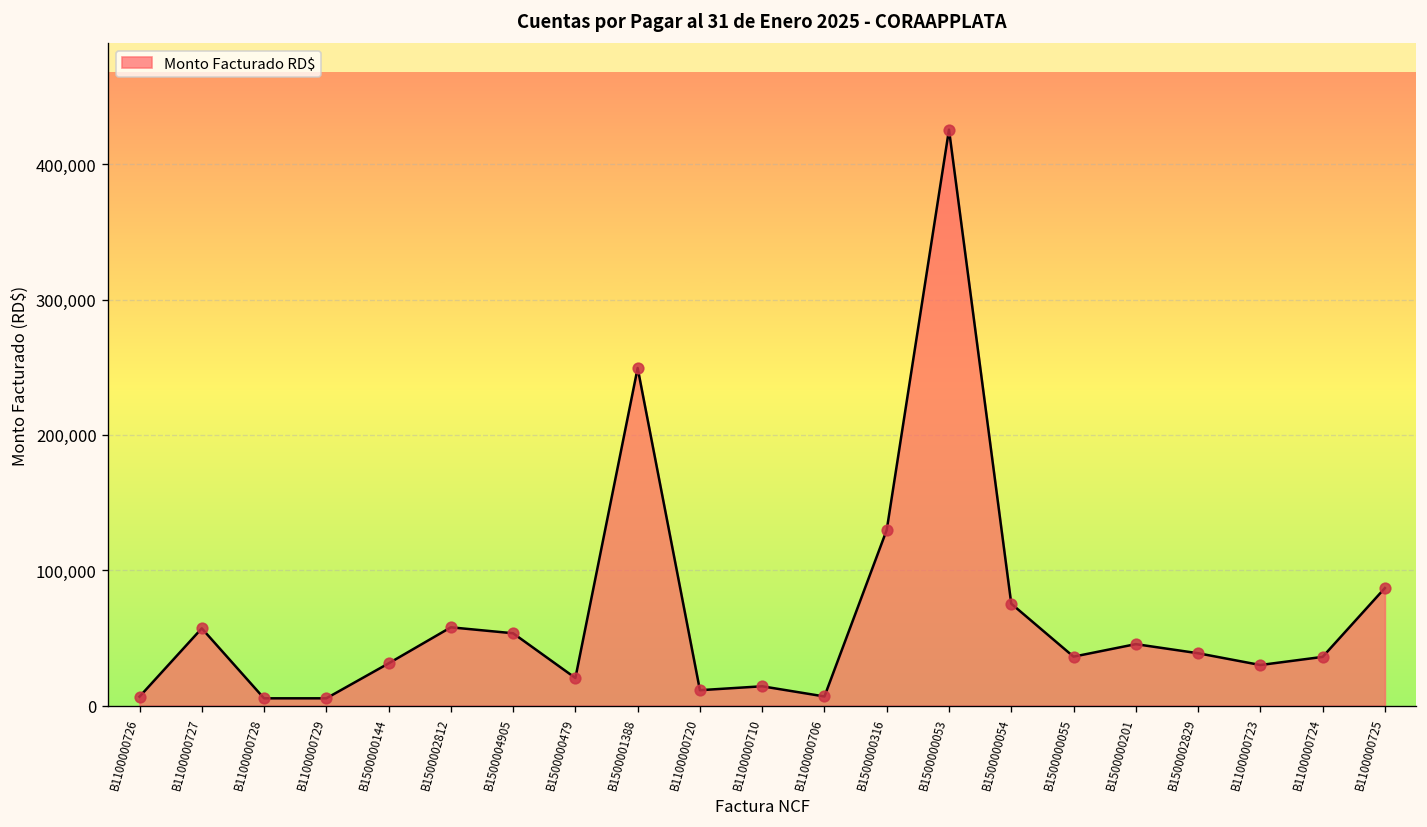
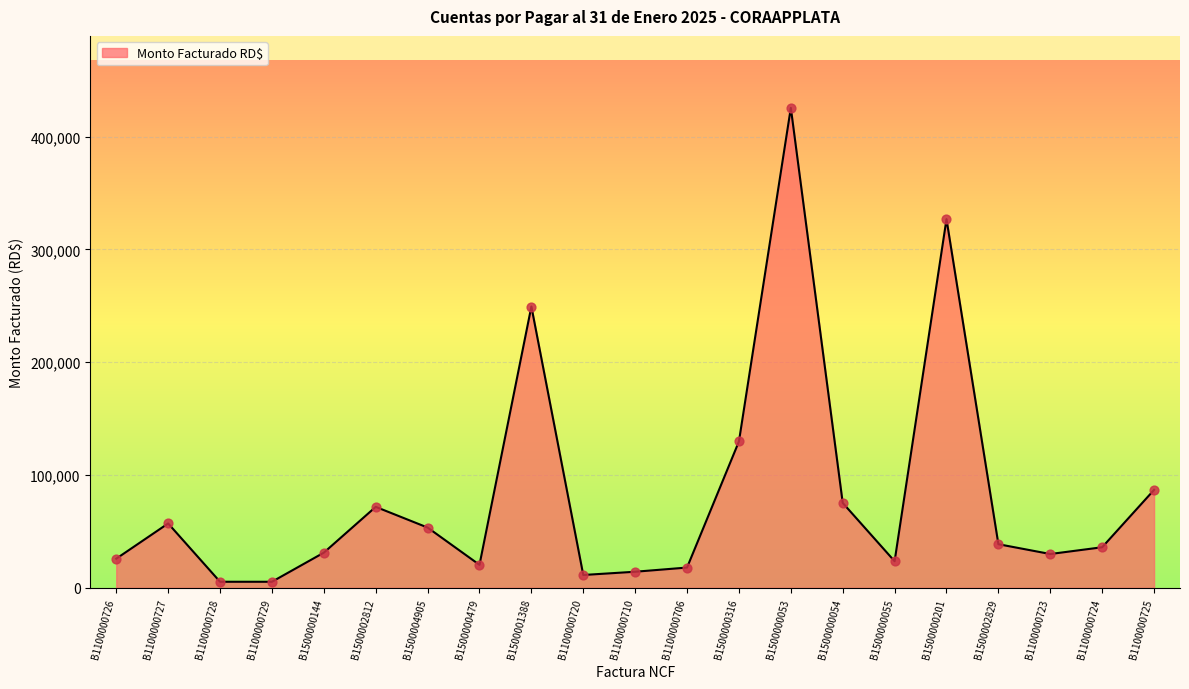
  {
-   "B1100000726": "7,000",
+   "B1100000726": "26,000",
    "B1100000727": "57,000",
    "B1100000728": "5,000",
    "B1100000729": "5,000",
    "B1500000144": "31,000",
-   "B1500002812": "58,000",
+   "B1500002812": "72,000",
    "B1500004905": "53,000",
    "B1500000479": "20,000",
    "B1500001388": "249,000",
    "B1100000720": "11,000",
    "B1100000710": "14,000",
-   "B1100000706": "7,000",
+   "B1100000706": "18,000",
    "B1500000316": "130,000",
    "B1500000053": "426,000",
    "B1500000054": "75,000",
-   "B1500000055": "36,000",
-   "B1500000201": "45,000",
+   "B1500000055": "24,000",
+   "B1500000201": "327,000",
    "B1500002829": "39,000",
    "B1100000723": "30,000",
    "B1100000724": "36,000",
    "B1100000725": "87,000"
  }
